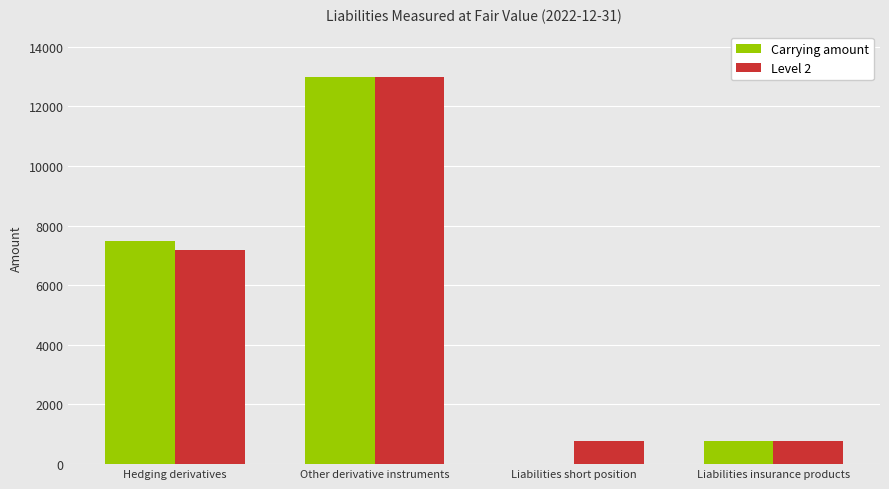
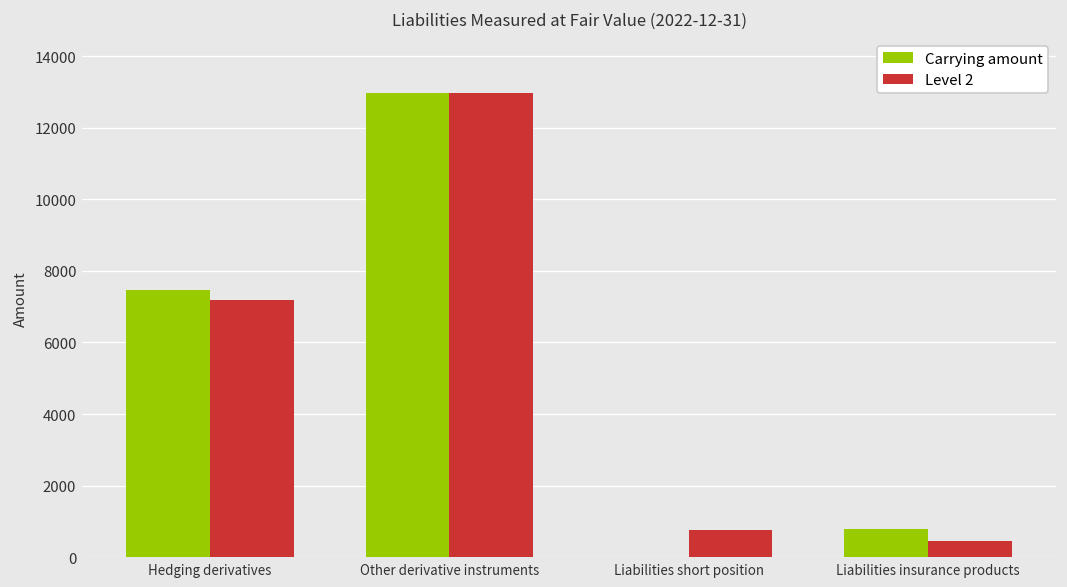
  {
    "Carrying amount": {
      "Hedging derivatives": 7500,
      "Other derivative instruments": 13000,
      "Liabilities insurance products": 800
    },
    "Level 2": {
      "Hedging derivatives": 7200,
      "Other derivative instruments": 13000,
      "Liabilities short position": 800,
-     "Liabilities insurance products": 800
+     "Liabilities insurance products": 500
    }
  }
